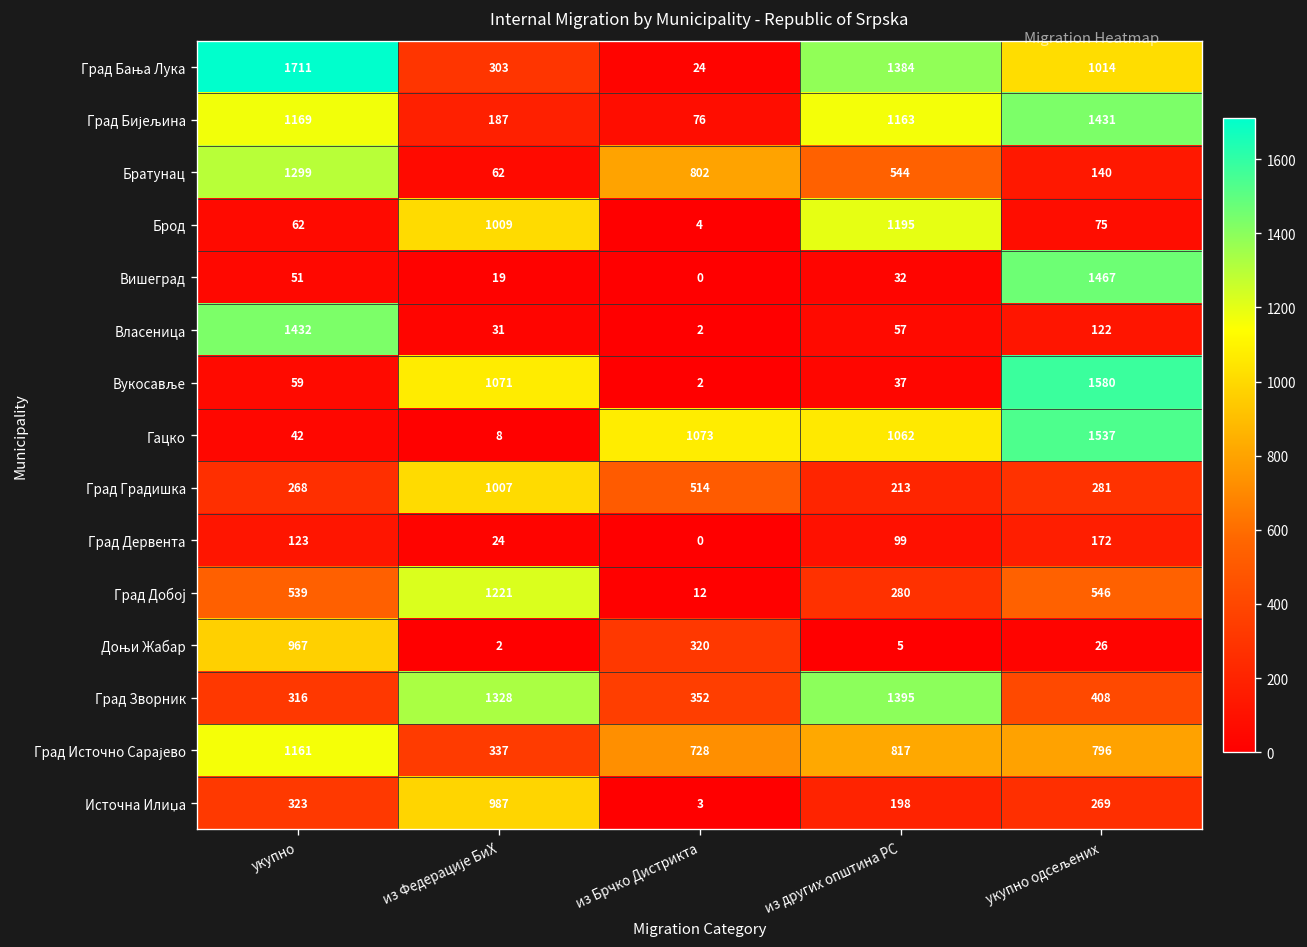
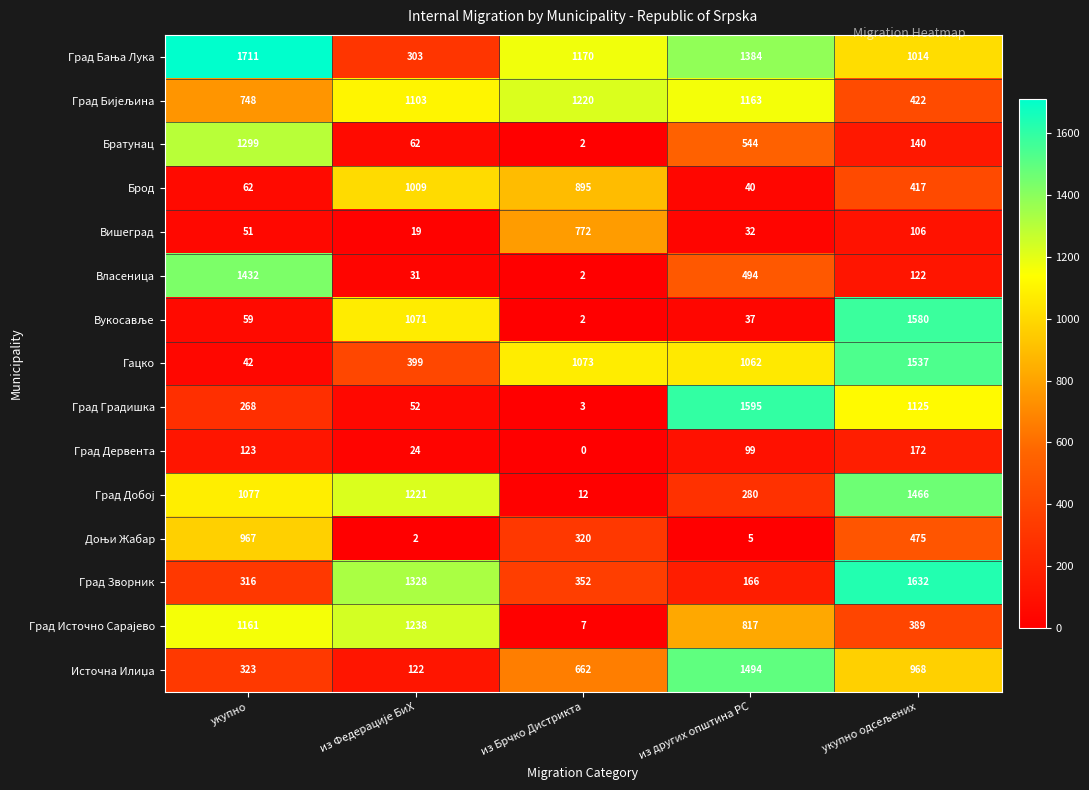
  {
    "Град Бања Лука": {
      "укупно": 1711,
      "из Федерације БиХ": 303,
-     "из Брчко Дистрикта": 24,
+     "из Брчко Дистрикта": 1170,
      "из других општина РС": 1384,
      "укупно одсељених": 1014
    },
    "Град Бијељина": {
-     "укупно": 1169,
-     "из Федерације БиХ": 187,
-     "из Брчко Дистрикта": 76,
+     "укупно": 748,
+     "из Федерације БиХ": 1103,
+     "из Брчко Дистрикта": 1220,
      "из других општина РС": 1163,
-     "укупно одсељених": 1431
+     "укупно одсељених": 422
    },
    "Братунац": {
      "укупно": 1299,
      "из Федерације БиХ": 62,
-     "из Брчко Дистрикта": 802,
+     "из Брчко Дистрикта": 2,
      "из других општина РС": 544,
      "укупно одсељених": 140
    },
    "Брод": {
      "укупно": 62,
      "из Федерације БиХ": 1009,
-     "из Брчко Дистрикта": 4,
-     "из других општина РС": 1195,
-     "укупно одсељених": 75
+     "из Брчко Дистрикта": 895,
+     "из других општина РС": 40,
+     "укупно одсељених": 417
    },
    "Вишеград": {
      "укупно": 51,
      "из Федерације БиХ": 19,
-     "из Брчко Дистрикта": 0,
+     "из Брчко Дистрикта": 772,
      "из других општина РС": 32,
-     "укупно одсељених": 1467
+     "укупно одсељених": 106
    },
    "Власеница": {
      "укупно": 1432,
      "из Федерације БиХ": 31,
      "из Брчко Дистрикта": 2,
-     "из других општина РС": 57,
+     "из других општина РС": 494,
      "укупно одсељених": 122
    },
    "Вукосавље": {
      "укупно": 59,
      "из Федерације БиХ": 1071,
      "из Брчко Дистрикта": 2,
      "из других општина РС": 37,
      "укупно одсељених": 1580
    },
    "Гацко": {
      "укупно": 42,
-     "из Федерације БиХ": 8,
+     "из Федерације БиХ": 399,
      "из Брчко Дистрикта": 1073,
      "из других општина РС": 1062,
      "укупно одсељених": 1537
    },
    "Град Градишка": {
      "укупно": 268,
-     "из Федерације БиХ": 1007,
-     "из Брчко Дистрикта": 514,
-     "из других општина РС": 213,
-     "укупно одсељених": 281
+     "из Федерације БиХ": 52,
+     "из Брчко Дистрикта": 3,
+     "из других општина РС": 1595,
+     "укупно одсељених": 1125
    },
    "Град Дервента": {
      "укупно": 123,
      "из Федерације БиХ": 24,
      "из Брчко Дистрикта": 0,
      "из других општина РС": 99,
      "укупно одсељених": 172
    },
    "Град Добoj": {
-     "укупно": 539,
+     "укупно": 1077,
      "из Федерације БиХ": 1221,
      "из Брчко Дистрикта": 12,
      "из других општина РС": 280,
-     "укупно одсељених": 546
+     "укупно одсељених": 1466
    },
    "Доњи Жабар": {
      "укупно": 967,
      "из Федерације БиХ": 2,
      "из Брчко Дистрикта": 320,
      "из других општина РС": 5,
-     "укупно одсељених": 26
+     "укупно одсељених": 475
    },
    "Град Зворник": {
      "укупно": 316,
      "из Федерације БиХ": 1328,
      "из Брчко Дистрикта": 352,
-     "из других општина РС": 1395,
-     "укупно одсељених": 408
+     "из других општина РС": 166,
+     "укупно одсељених": 1632
    },
    "Град Источно Сарајево": {
      "укупно": 1161,
-     "из Федерације БиХ": 337,
-     "из Брчко Дистрикта": 728,
+     "из Федерације БиХ": 1238,
+     "из Брчко Дистрикта": 7,
      "из других општина РС": 817,
-     "укупно одсељених": 796
+     "укупно одсељених": 389
    },
    "Источна Илиџа": {
      "укупно": 323,
-     "из Федерације БиХ": 987,
-     "из Брчко Дистрикта": 3,
-     "из других општина РС": 198,
-     "укупно одсељених": 269
+     "из Федерације БиХ": 122,
+     "из Брчко Дистрикта": 662,
+     "из других општина РС": 1494,
+     "укупно одсељених": 968
    }
  }
